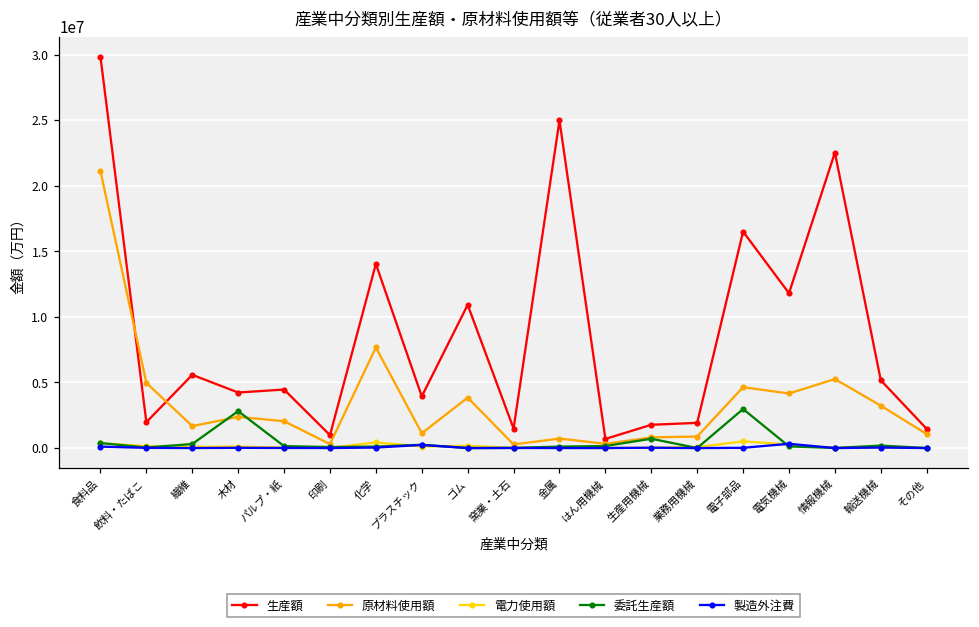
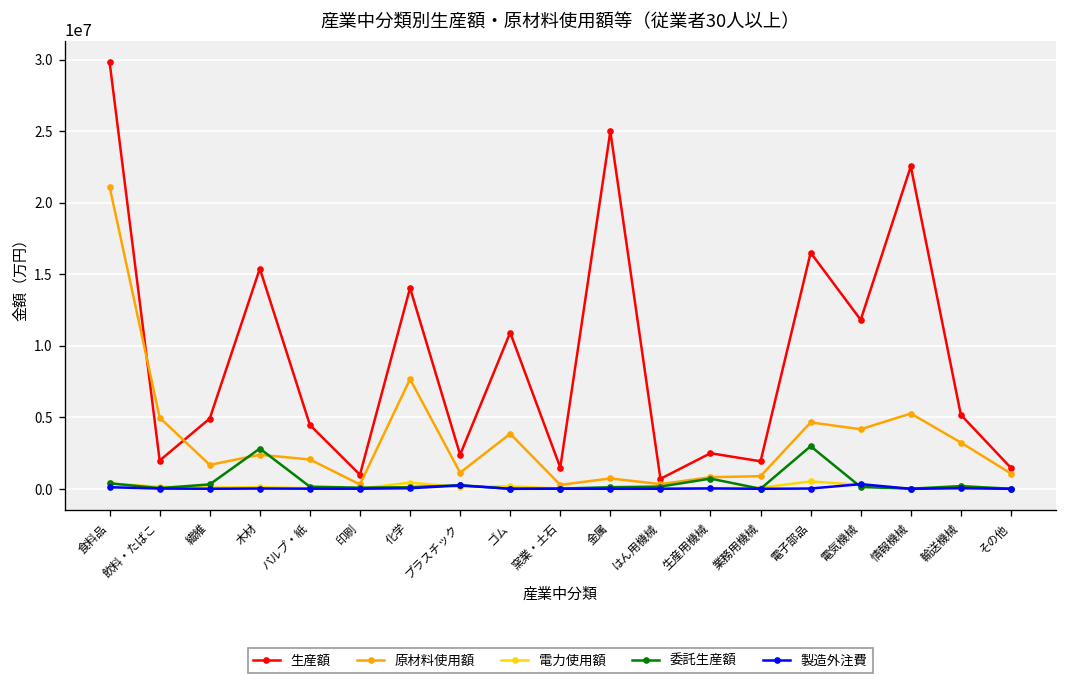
  {
    "生産額": {
      "食料品": 29800000,
      "飲料・たばこ": 2000000,
-     "繊維": 5600000,
-     "木材": 4200000,
+     "繊維": 4900000,
+     "木材": 15400000,
      "パルプ・紙": 4500000,
      "印刷": 1000000,
      "化学": 14000000,
-     "プラスチック": 3900000,
+     "プラスチック": 2400000,
      "ゴム": 10900000,
      "窯業・土石": 1500000,
      "金属": 25000000,
      "はん用機械": 700000,
-     "生産用機械": 1800000,
+     "生産用機械": 2500000,
      "業務用機械": 1900000,
      "電子部品": 16500000,
      "電気機械": 11800000,
      "情報機械": 22500000,
      "輸送機械": 5200000,
      "その他": 1500000
    },
    "委託生産額": {
      "繊維": 300000,
      "木材": 2800000,
      "電子部品": 3000000
    },
    "製造外注費": {
      "食料品": 100000,
      "電子部品": 0
    }
  }
